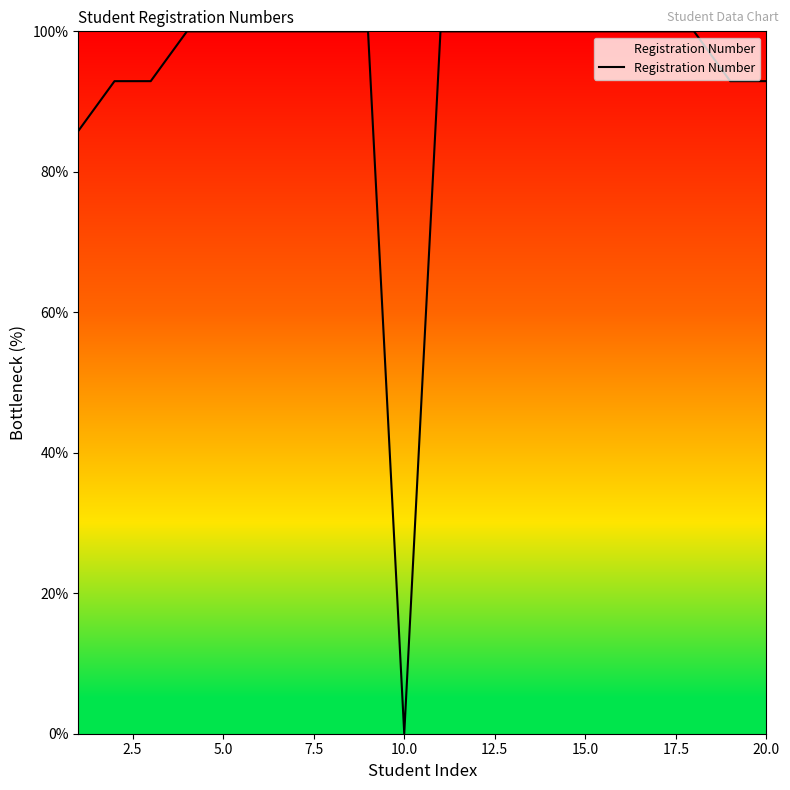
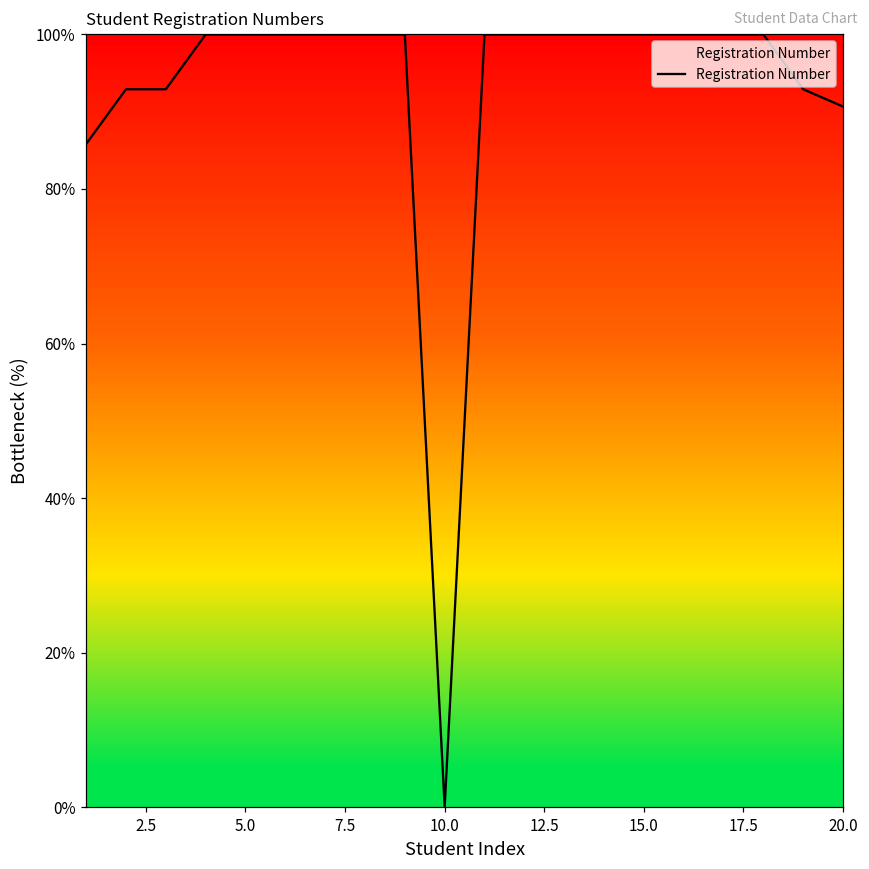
  {
    "5.0": "100%",
    "10.0": "0%",
    "15.0": "100%",
-   "20.0": "93%"
+   "20.0": "91%"
  }
